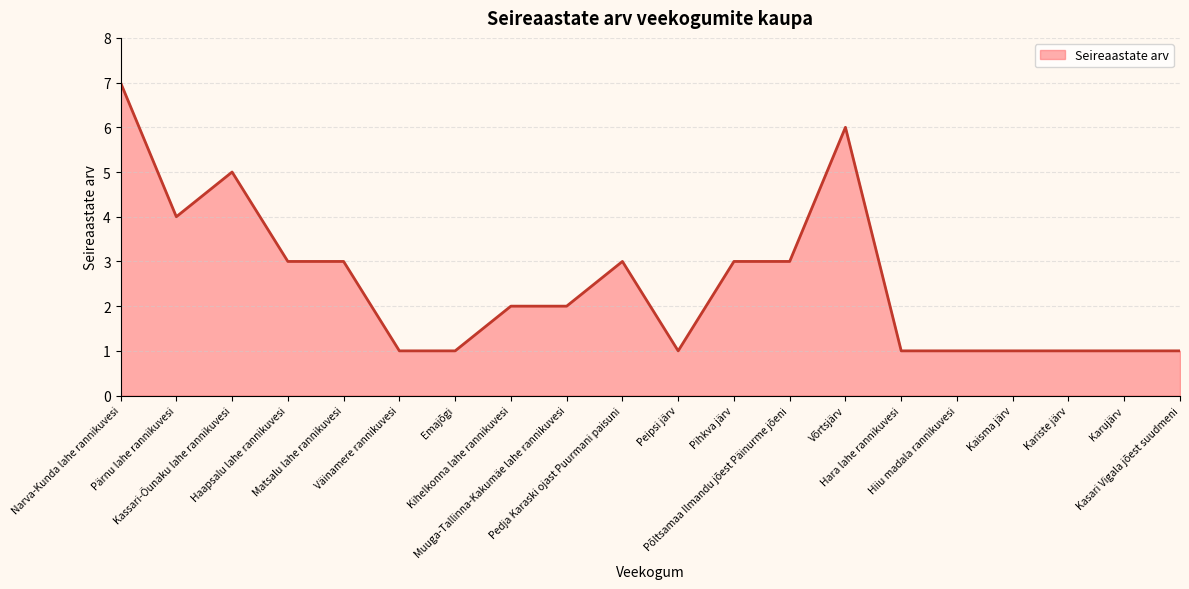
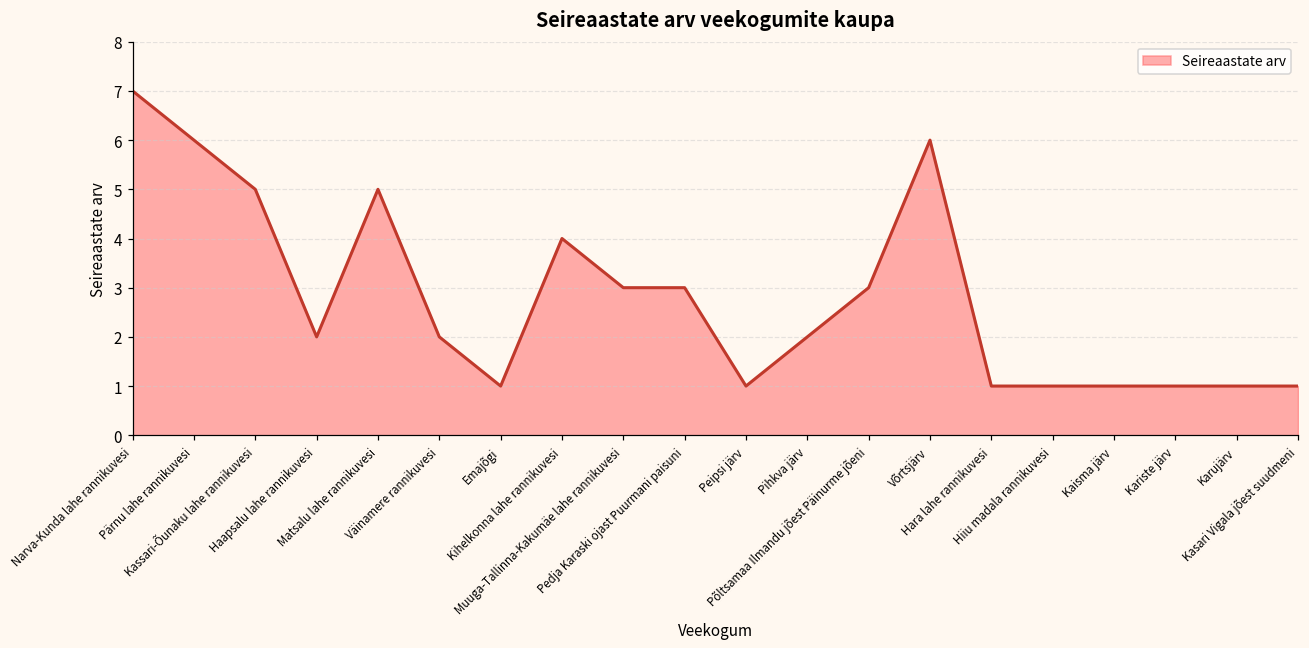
  {
    "Narva-Kunda lahe rannikuvesi": 7,
-   "Pärnu lahe rannikuvesi": 4,
+   "Pärnu lahe rannikuvesi": 6,
    "Kassari-Õunaku lahe rannikuvesi": 5,
-   "Haapsalu lahe rannikuvesi": 3,
-   "Matsalu lahe rannikuvesi": 3,
-   "Väinamere rannikuvesi": 1,
+   "Haapsalu lahe rannikuvesi": 2,
+   "Matsalu lahe rannikuvesi": 5,
+   "Väinamere rannikuvesi": 2,
    "Emajõgi": 1,
-   "Kihelkonna lahe rannikuvesi": 2,
-   "Muuga-Tallinna-Kakumäe lahe rannikuvesi": 2,
+   "Kihelkonna lahe rannikuvesi": 4,
+   "Muuga-Tallinna-Kakumäe lahe rannikuvesi": 3,
    "Pedja Karaski ojast Puurmani paisuni": 3,
    "Peipsi järv": 1,
-   "Pihkva järv": 3,
+   "Pihkva järv": 2,
    "Põltsamaa Ilmandu jõest Päinurme jõeni": 3,
    "Võrtsjärv": 6,
    "Hara lahe rannikuvesi": 1,
    "Hiiu madala rannikuvesi": 1,
    "Kaisma järv": 1,
    "Kariste järv": 1,
    "Karujärv": 1,
    "Kasari Vigala jõest suudmeni": 1
  }
